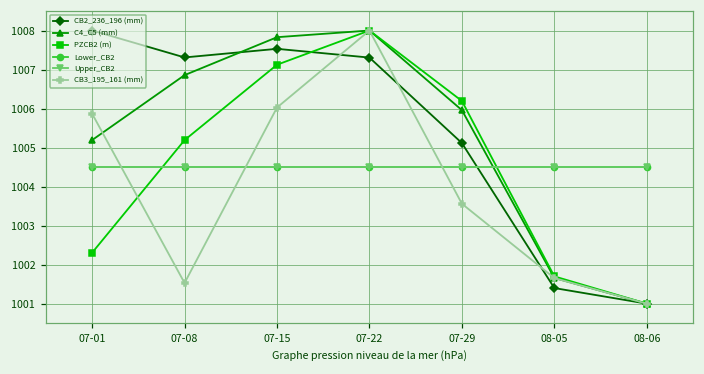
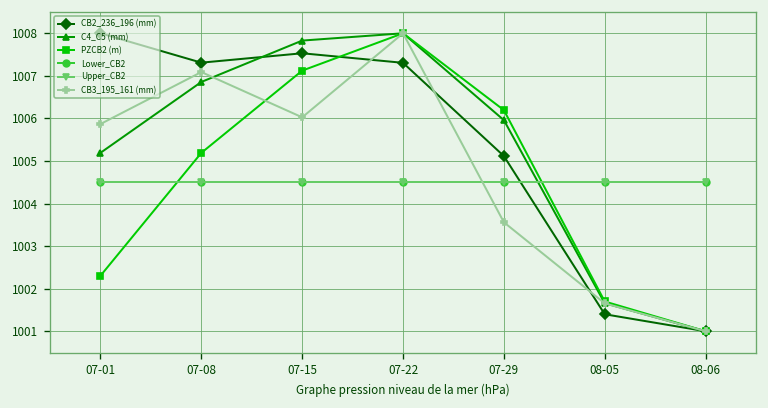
  {
    "Upper_CB2": {
      "07-01": 1004.5,
      "07-08": 1004.5,
      "07-15": 1004.5,
      "07-22": 1004.5,
      "07-29": 1004.5,
      "08-05": 1004.5,
      "08-06": 1004.5
    },
    "CB3_195_161 (mm)": {
      "07-01": 1005.9,
-     "07-08": 1001.5,
+     "07-08": 1007.1,
      "07-15": 1006.0,
      "07-29": 1003.6
    }
  }
